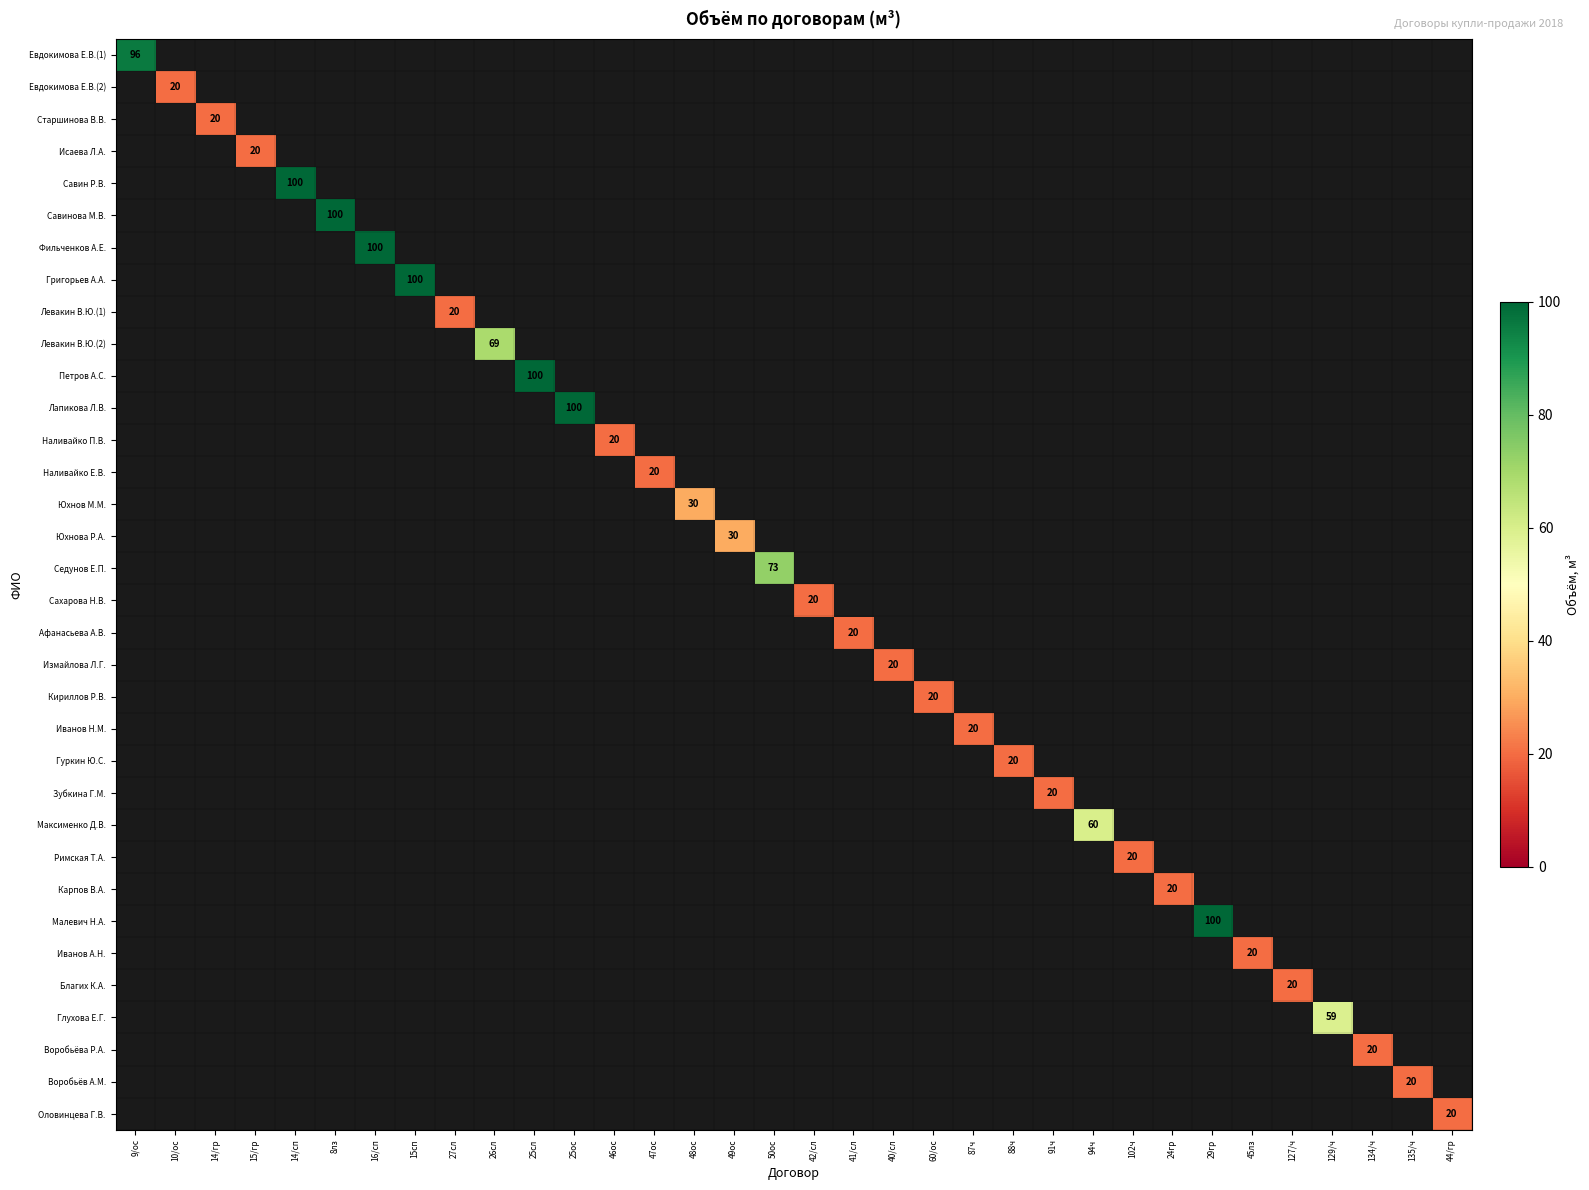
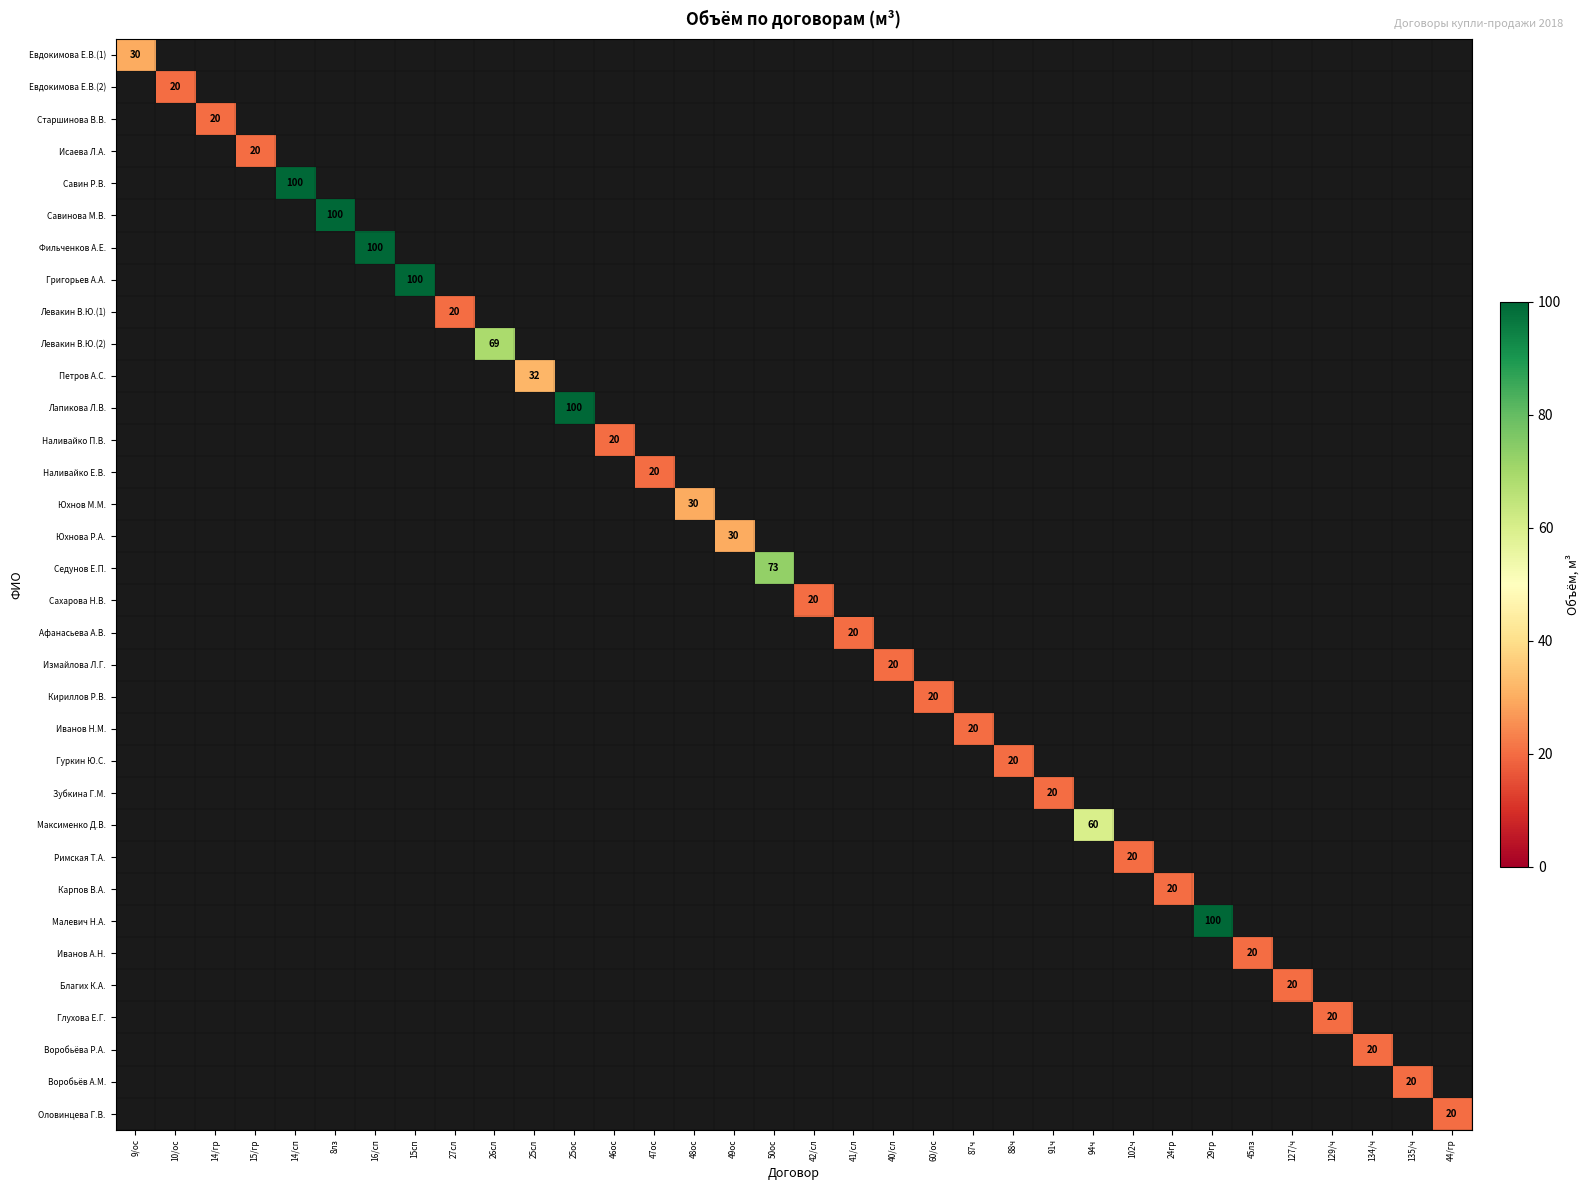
  {
    "Евдокимова Е.В.(1)": {
-     "9/ос": 96
+     "9/ос": 30
    },
    "Евдокимова Е.В.(2)": {
      "10/ос": 20
    },
    "Старшинова В.В.": {
      "14/гр": 20
    },
    "Исаева Л.А.": {
      "15/гр": 20
    },
    "Савин Р.В.": {
      "14/сп": 100
    },
    "Савинова М.В.": {
      "8лз": 100
    },
    "Фильченков А.Е.": {
      "16/сп": 100
    },
    "Григорьев А.А.": {
      "15сп": 100
    },
    "Левакин В.Ю.(1)": {
      "27сл": 20
    },
    "Левакин В.Ю.(2)": {
      "26сл": 69
    },
    "Петров А.С.": {
-     "25сл": 100
+     "25сл": 32
    },
    "Лапикова Л.В.": {
      "25ос": 100
    },
    "Наливайко П.В.": {
      "46ос": 20
    },
    "Наливайко Е.В.": {
      "47ос": 20
    },
    "Юхнов М.М.": {
      "48ос": 30
    },
    "Юхнова Р.А.": {
      "49ос": 30
    },
    "Седунов Е.П.": {
      "50ос": 73
    },
    "Сахарова Н.В.": {
      "42/сл": 20
    },
    "Афанасьева А.В.": {
      "41/сл": 20
    },
    "Измайлова Л.Г.": {
      "40/сл": 20
    },
    "Кириллов Р.В.": {
      "60/ос": 20
    },
    "Иванов Н.М.": {
      "87ч": 20
    },
    "Гуркин Ю.С.": {
      "88ч": 20
    },
    "Зубкина Г.М.": {
      "91ч": 20
    },
    "Максименко Д.В.": {
      "94ч": 60
    },
    "Римская Т.А.": {
      "102ч": 20
    },
    "Карпов В.А.": {
      "24гр": 20
    },
    "Малевич Н.А.": {
      "29гр": 100
    },
    "Иванов А.Н.": {
      "45лз": 20
    },
    "Благих К.А.": {
      "127/ч": 20
    },
    "Глухова Е.Г.": {
-     "129/ч": 59
+     "129/ч": 20
    },
    "Воробьёва Р.А.": {
      "134/ч": 20
    },
    "Воробьёв А.М.": {
      "135/ч": 20
    },
    "Оловинцева Г.В.": {
      "44/гр": 20
    }
  }
